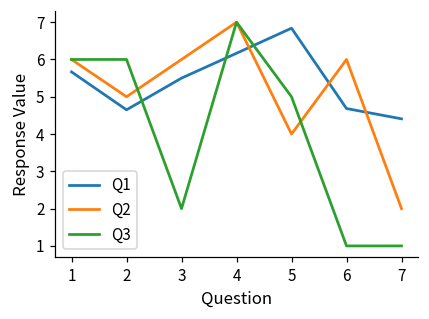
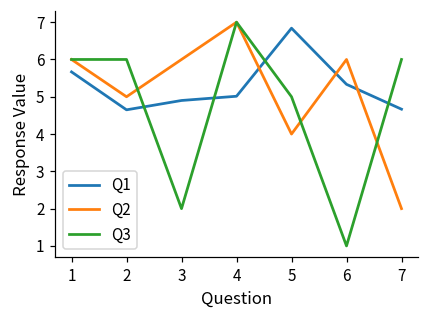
  {
    "Q1": {
      "1": 5.7,
      "2": 4.6,
-     "3": 5.5,
-     "4": 6.2,
+     "3": 4.9,
+     "4": 5.0,
      "5": 6.8,
-     "6": 4.7,
-     "7": 4.4
+     "6": 5.3,
+     "7": 4.7
    },
    "Q2": {
      "2": 5.0,
      "3": 6.0,
      "5": 4.0,
      "6": 6.0,
      "7": 2.0
    },
    "Q3": {
      "2": 6,
      "3": 2,
      "5": 5,
      "6": 1,
-     "7": 1
+     "7": 6
    }
  }
